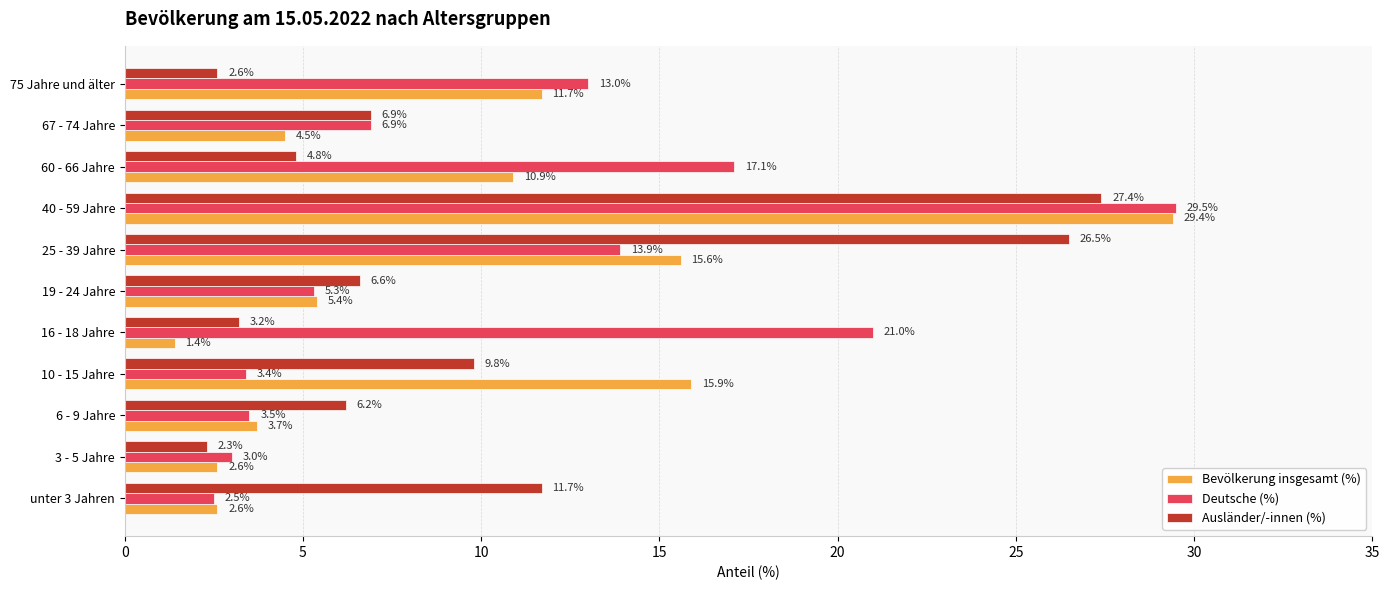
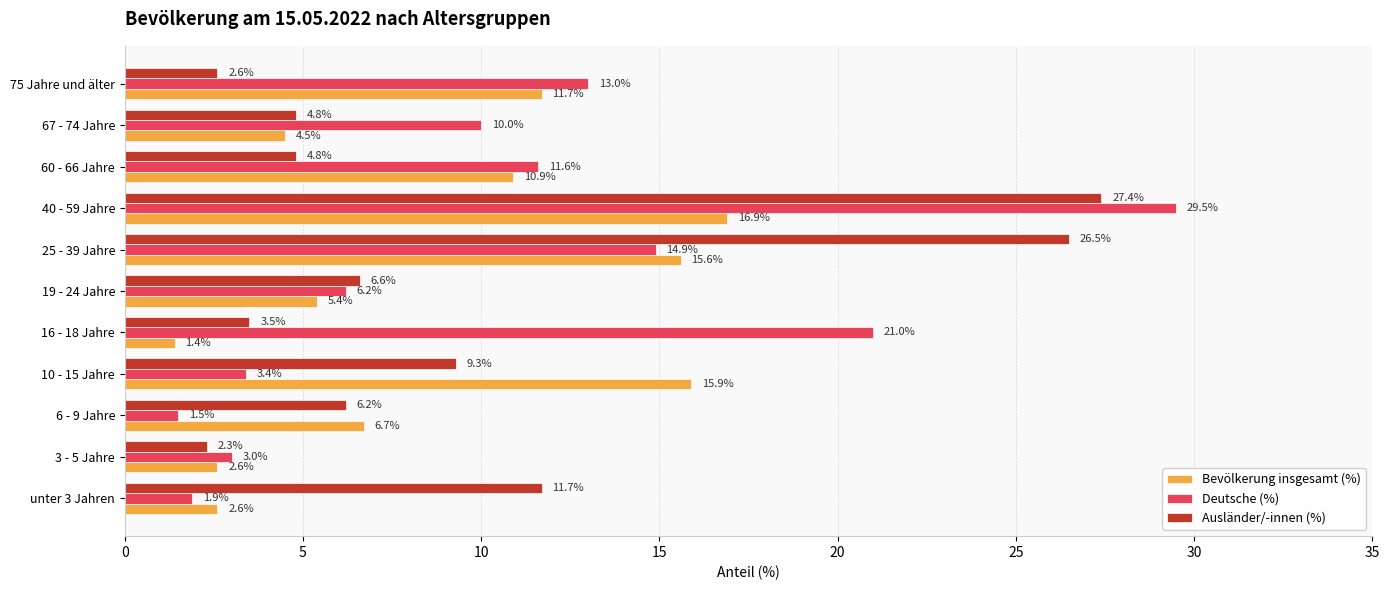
  {
    "Bevölkerung insgesamt (%)": {
      "75 Jahre und älter": "11.7%",
      "67 - 74 Jahre": "4.5%",
      "60 - 66 Jahre": "10.9%",
-     "40 - 59 Jahre": "29.4%",
+     "40 - 59 Jahre": "16.9%",
      "25 - 39 Jahre": "15.6%",
      "19 - 24 Jahre": "5.4%",
      "16 - 18 Jahre": "1.4%",
      "10 - 15 Jahre": "15.9%",
-     "6 - 9 Jahre": "3.7%",
+     "6 - 9 Jahre": "6.7%",
      "3 - 5 Jahre": "2.6%",
      "unter 3 Jahren": "2.6%"
    },
    "Deutsche (%)": {
      "75 Jahre und älter": "13.0%",
-     "67 - 74 Jahre": "6.9%",
-     "60 - 66 Jahre": "17.1%",
+     "67 - 74 Jahre": "10.0%",
+     "60 - 66 Jahre": "11.6%",
      "40 - 59 Jahre": "29.5%",
-     "25 - 39 Jahre": "13.9%",
-     "19 - 24 Jahre": "5.3%",
+     "25 - 39 Jahre": "14.9%",
+     "19 - 24 Jahre": "6.2%",
      "16 - 18 Jahre": "21.0%",
      "10 - 15 Jahre": "3.4%",
-     "6 - 9 Jahre": "3.5%",
+     "6 - 9 Jahre": "1.5%",
      "3 - 5 Jahre": "3.0%",
-     "unter 3 Jahren": "2.5%"
+     "unter 3 Jahren": "1.9%"
    },
    "Ausländer/-innen (%)": {
      "75 Jahre und älter": "2.6%",
-     "67 - 74 Jahre": "6.9%",
+     "67 - 74 Jahre": "4.8%",
      "60 - 66 Jahre": "4.8%",
      "40 - 59 Jahre": "27.4%",
      "25 - 39 Jahre": "26.5%",
      "19 - 24 Jahre": "6.6%",
-     "16 - 18 Jahre": "3.2%",
-     "10 - 15 Jahre": "9.8%",
+     "16 - 18 Jahre": "3.5%",
+     "10 - 15 Jahre": "9.3%",
      "6 - 9 Jahre": "6.2%",
      "3 - 5 Jahre": "2.3%",
      "unter 3 Jahren": "11.7%"
    }
  }
